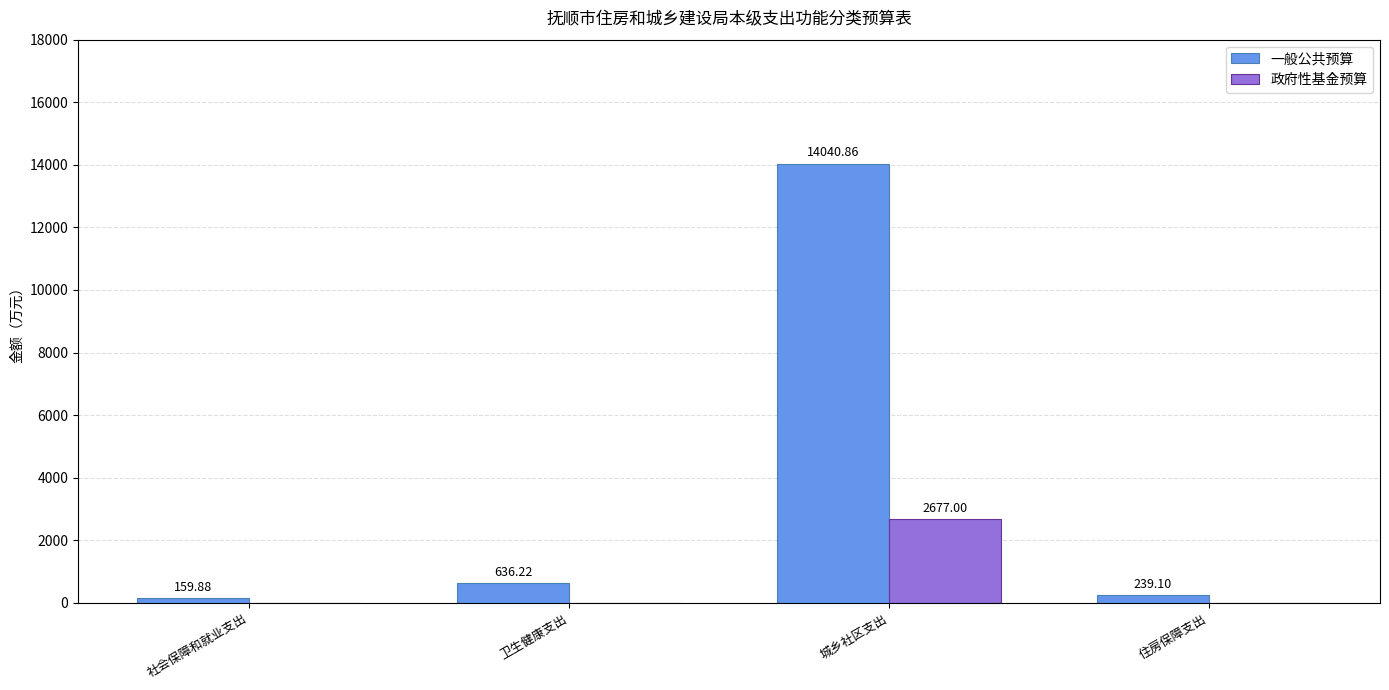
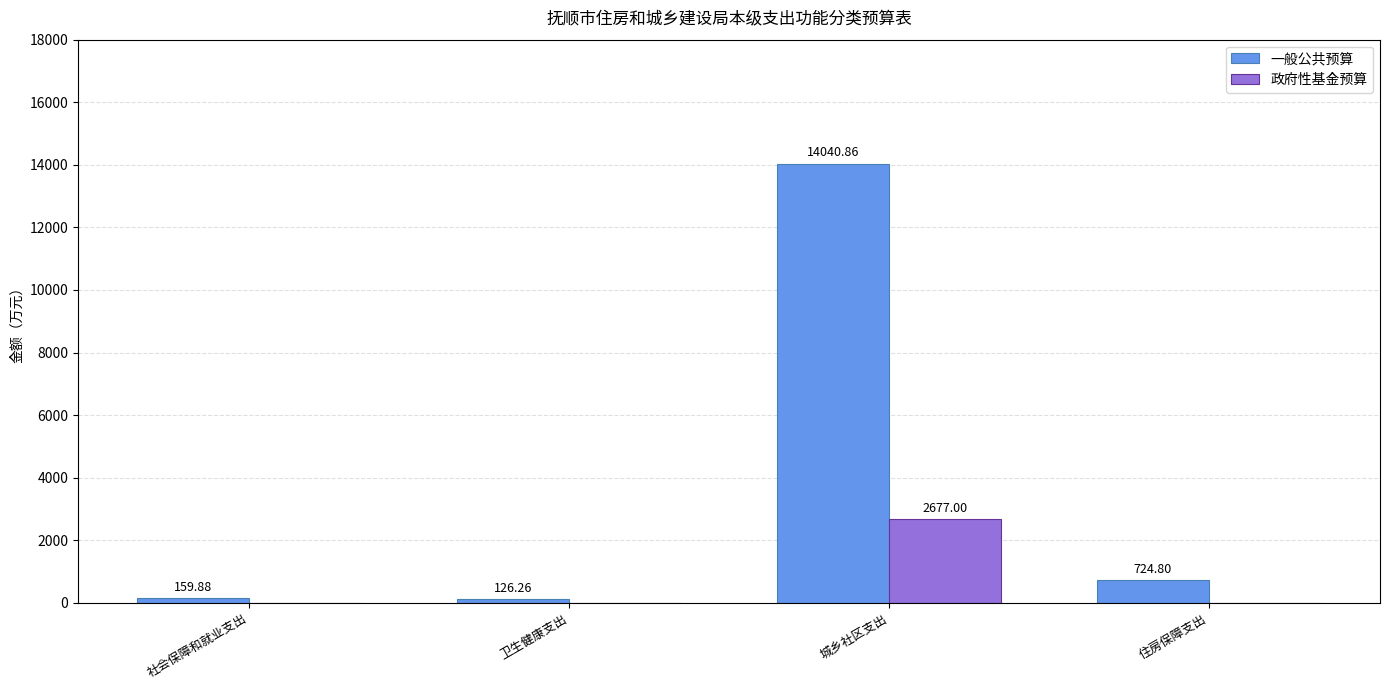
  {
    "一般公共预算": {
      "社会保障和就业支出": 159.88,
-     "卫生健康支出": 636.22,
+     "卫生健康支出": 126.26,
      "城乡社区支出": 14040.86,
-     "住房保障支出": 239.10
+     "住房保障支出": 724.80
    },
    "政府性基金预算": {
      "城乡社区支出": 2677.00
    }
  }
